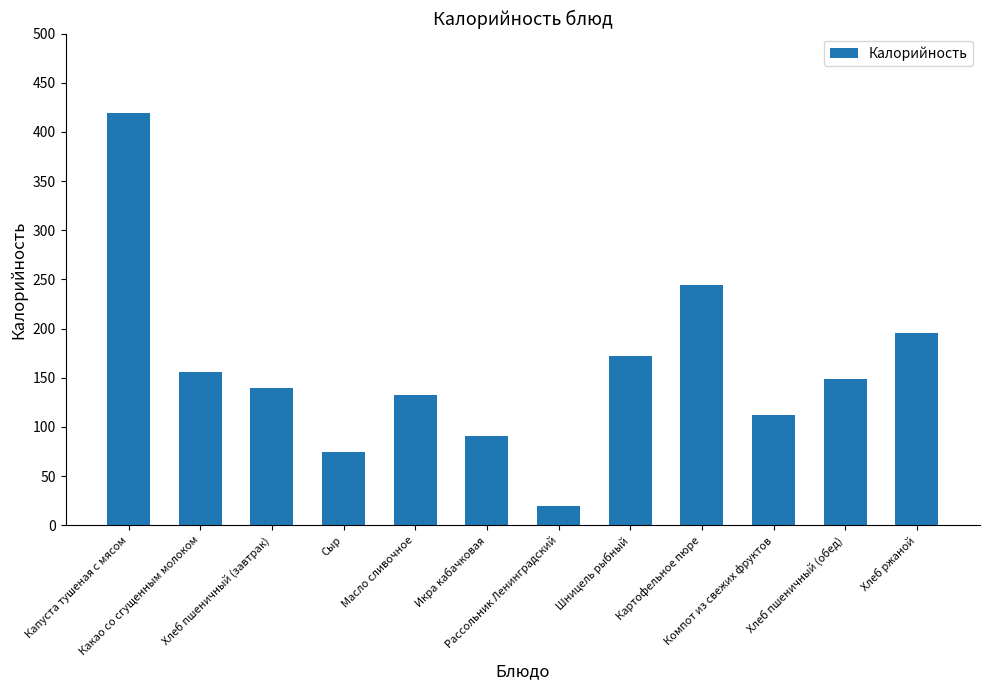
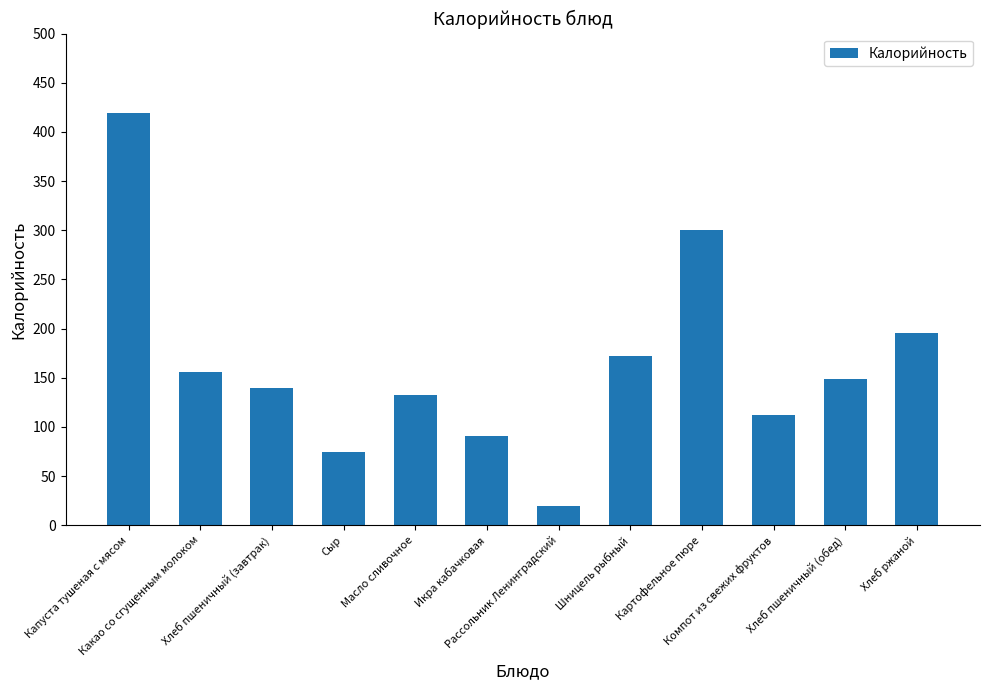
  {
    "Капуста тушеная с мясом": 420,
    "Какао со сгущенным молоком": 160,
    "Хлеб пшеничный (завтрак)": 140,
    "Сыр": 70,
    "Масло сливочное": 130,
    "Икра кабачковая": 90,
    "Рассольник Ленинградский": 20,
    "Шницель рыбный": 170,
-   "Картофельное пюре": 240,
+   "Картофельное пюре": 300,
    "Компот из свежих фруктов": 110,
    "Хлеб пшеничный (обед)": 150,
    "Хлеб ржаной": 200
  }
